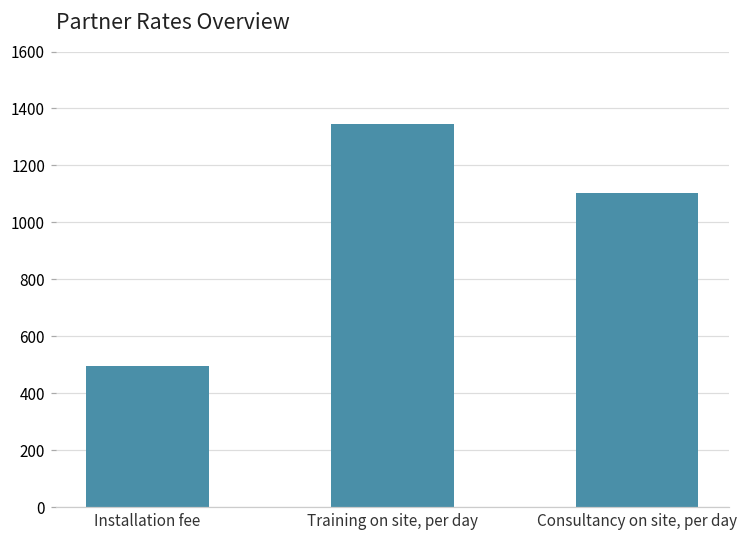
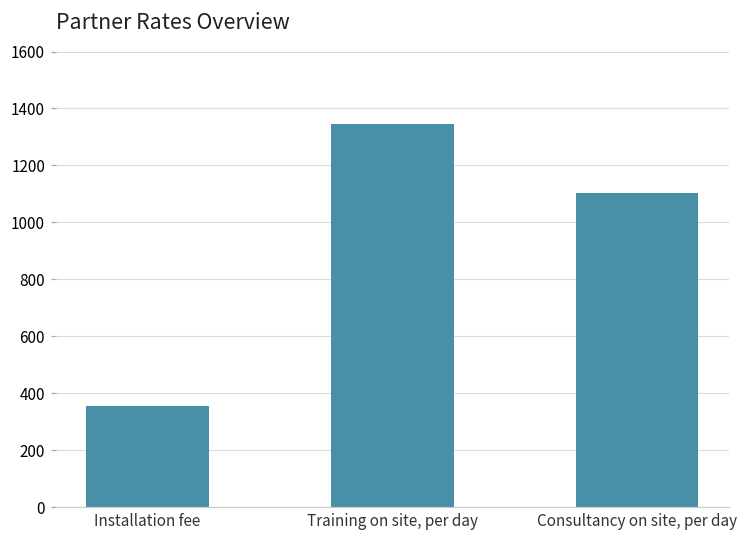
  {
-   "Installation fee": 500,
+   "Installation fee": 350,
    "Training on site, per day": 1350,
    "Consultancy on site, per day": 1110
  }
